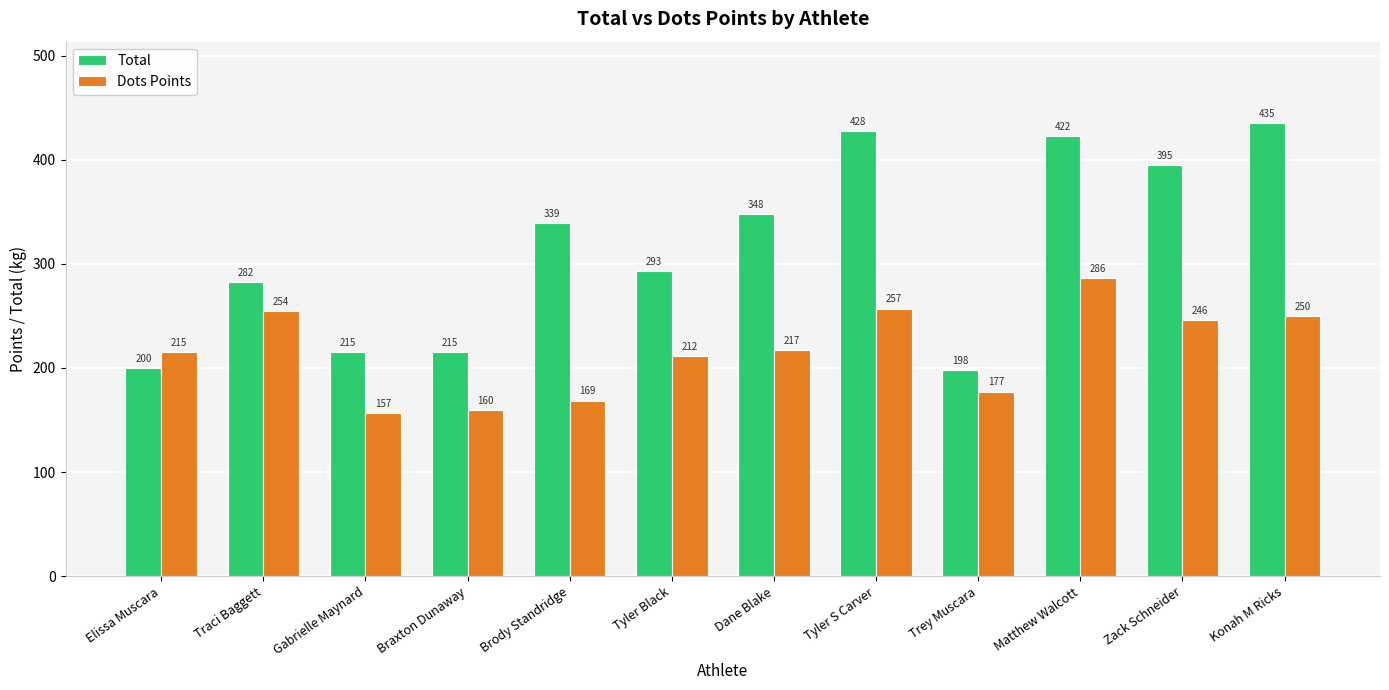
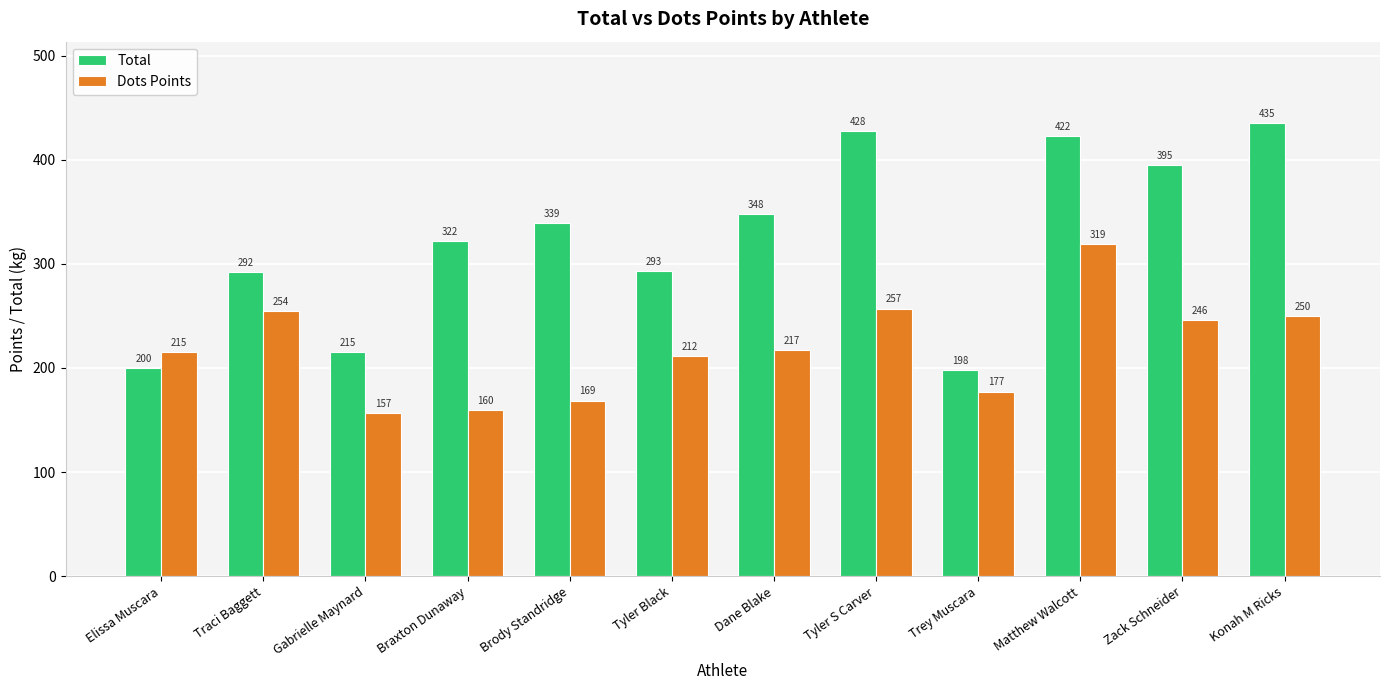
  {
    "Total": {
      "Elissa Muscara": 200,
-     "Traci Baggett": 282,
+     "Traci Baggett": 292,
      "Gabrielle Maynard": 215,
-     "Braxton Dunaway": 215,
+     "Braxton Dunaway": 322,
      "Brody Standridge": 339,
      "Tyler Black": 293,
      "Dane Blake": 348,
      "Tyler S Carver": 428,
      "Trey Muscara": 198,
      "Matthew Walcott": 422,
      "Zack Schneider": 395,
      "Konah M Ricks": 435
    },
    "Dots Points": {
      "Elissa Muscara": 215,
      "Traci Baggett": 254,
      "Gabrielle Maynard": 157,
      "Braxton Dunaway": 160,
      "Brody Standridge": 169,
      "Tyler Black": 212,
      "Dane Blake": 217,
      "Tyler S Carver": 257,
      "Trey Muscara": 177,
-     "Matthew Walcott": 286,
+     "Matthew Walcott": 319,
      "Zack Schneider": 246,
      "Konah M Ricks": 250
    }
  }
